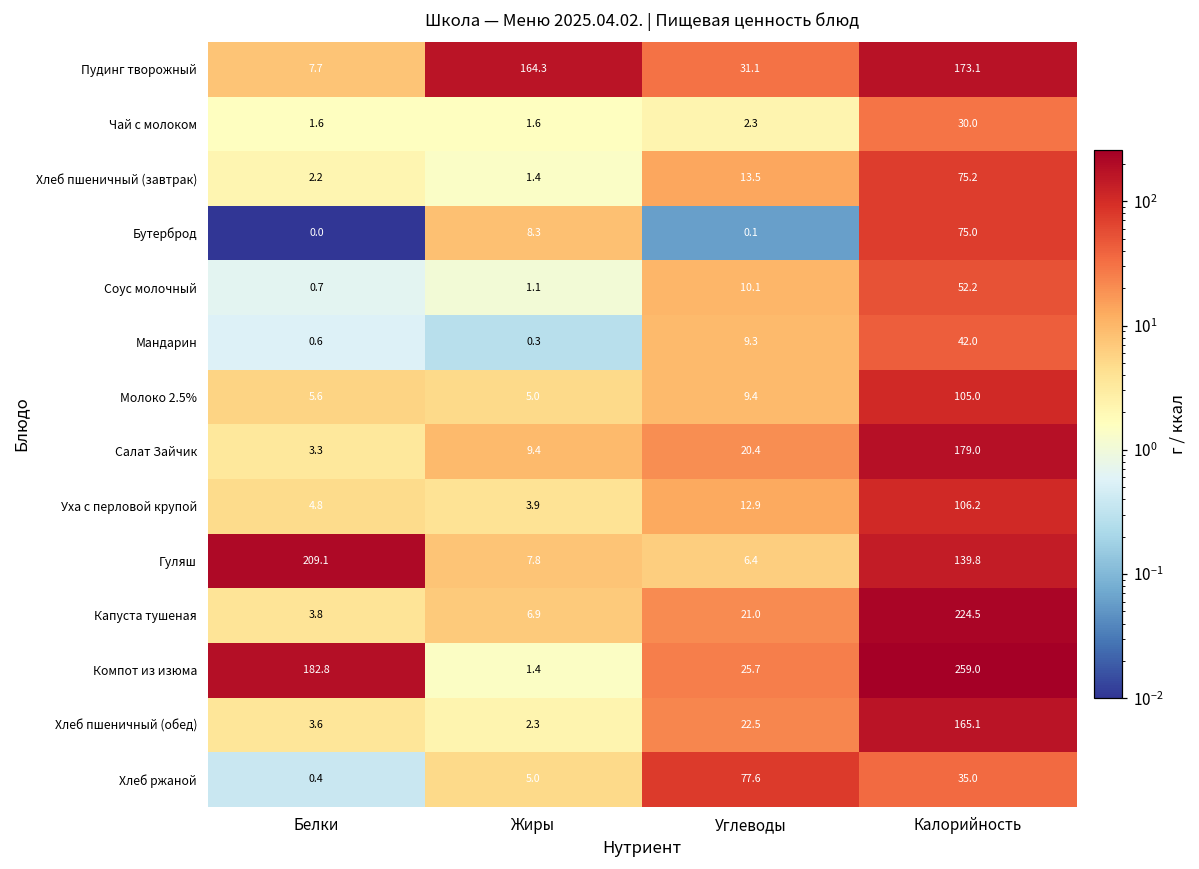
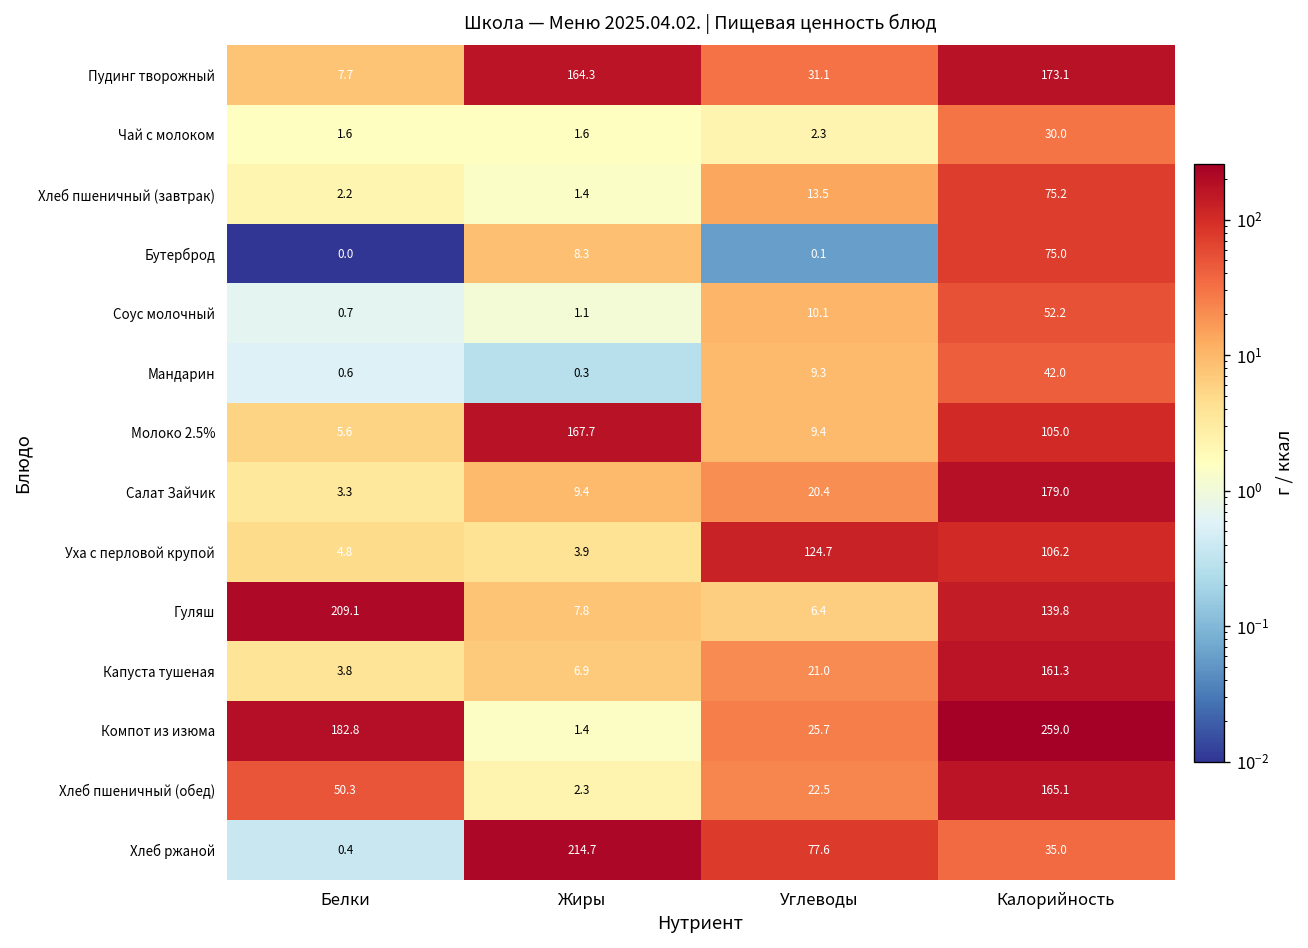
  {
    "Пудинг творожный": {
      "Белки": 7.7,
      "Жиры": 164.3,
      "Углеводы": 31.1,
      "Калорийность": 173.1
    },
    "Чай с молоком": {
      "Белки": 1.6,
      "Жиры": 1.6,
      "Углеводы": 2.3,
      "Калорийность": 30.0
    },
    "Хлеб пшеничный (завтрак)": {
      "Белки": 2.2,
      "Жиры": 1.4,
      "Углеводы": 13.5,
      "Калорийность": 75.2
    },
    "Бутерброд": {
      "Белки": 0.0,
      "Жиры": 8.3,
      "Углеводы": 0.1,
      "Калорийность": 75.0
    },
    "Соус молочный": {
      "Белки": 0.7,
      "Жиры": 1.1,
      "Углеводы": 10.1,
      "Калорийность": 52.2
    },
    "Мандарин": {
      "Белки": 0.6,
      "Жиры": 0.3,
      "Углеводы": 9.3,
      "Калорийность": 42.0
    },
    "Молоко 2.5%": {
      "Белки": 5.6,
-     "Жиры": 5.0,
+     "Жиры": 167.7,
      "Углеводы": 9.4,
      "Калорийность": 105.0
    },
    "Салат Зайчик": {
      "Белки": 3.3,
      "Жиры": 9.4,
      "Углеводы": 20.4,
      "Калорийность": 179.0
    },
    "Уха с перловой крупой": {
      "Белки": 4.8,
      "Жиры": 3.9,
-     "Углеводы": 12.9,
+     "Углеводы": 124.7,
      "Калорийность": 106.2
    },
    "Гуляш": {
      "Белки": 209.1,
      "Жиры": 7.8,
      "Углеводы": 6.4,
      "Калорийность": 139.8
    },
    "Капуста тушеная": {
      "Белки": 3.8,
      "Жиры": 6.9,
      "Углеводы": 21.0,
-     "Калорийность": 224.5
+     "Калорийность": 161.3
    },
    "Компот из изюма": {
      "Белки": 182.8,
      "Жиры": 1.4,
      "Углеводы": 25.7,
      "Калорийность": 259.0
    },
    "Хлеб пшеничный (обед)": {
-     "Белки": 3.6,
+     "Белки": 50.3,
      "Жиры": 2.3,
      "Углеводы": 22.5,
      "Калорийность": 165.1
    },
    "Хлеб ржаной": {
      "Белки": 0.4,
-     "Жиры": 5.0,
+     "Жиры": 214.7,
      "Углеводы": 77.6,
      "Калорийность": 35.0
    }
  }
